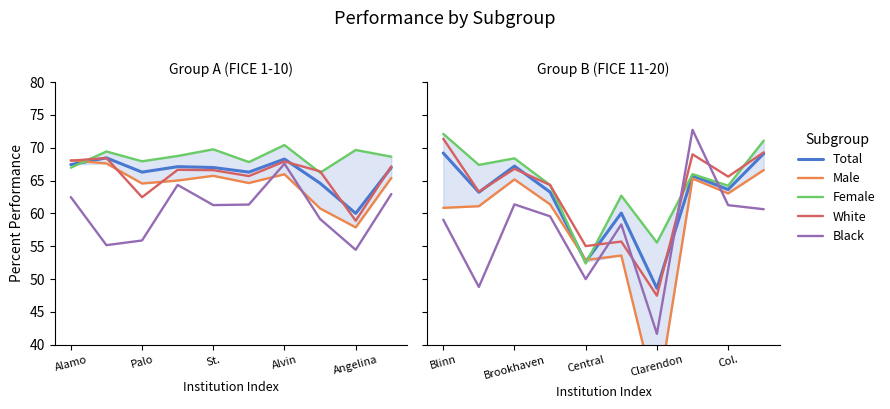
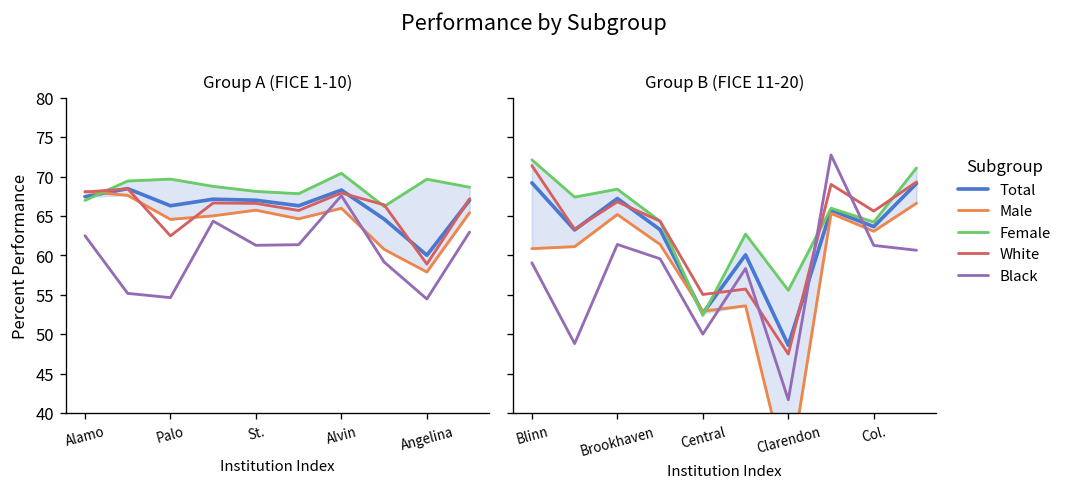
  {
    "Group A (FICE 1-10)": {
      "Female": {
        "Alamo": 67,
-       "Palo": 68,
-       "St.": 70
+       "Palo": 70,
+       "St.": 68
      },
      "Black": {
        "Alamo": 62,
-       "Palo": 56,
+       "Palo": 55,
        "St.": 61,
        "Angelina": 54
      }
    }
  }
